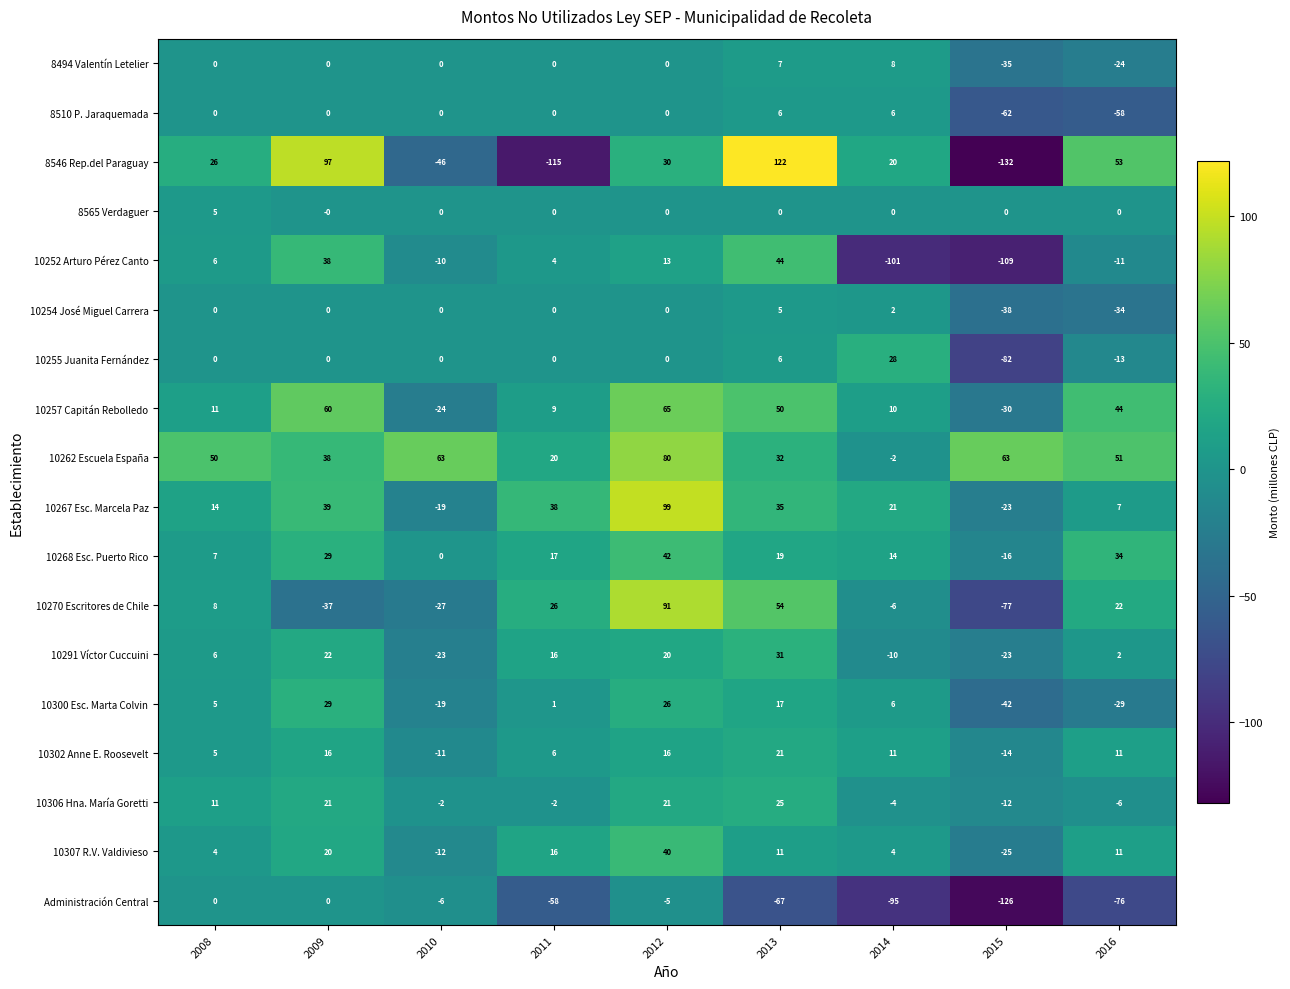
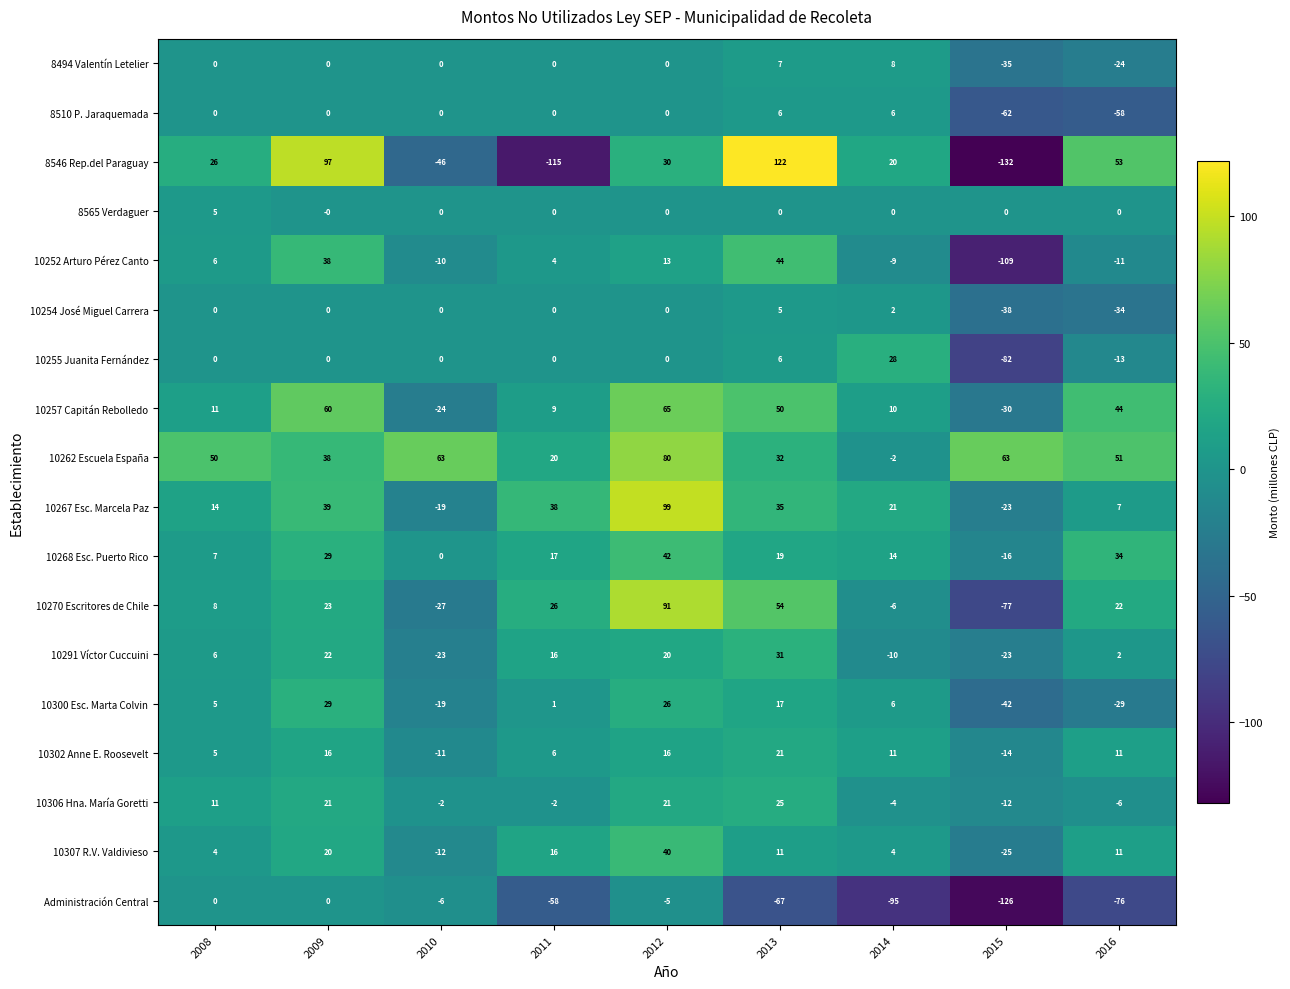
  {
    "8494 Valentín Letelier": {
      "2008": 0,
      "2009": 0,
      "2010": 0,
      "2011": 0,
      "2012": 0,
      "2013": 7,
      "2014": 8,
      "2015": -35,
      "2016": -24
    },
    "8510 P. Jaraquemada": {
      "2008": 0,
      "2009": 0,
      "2010": 0,
      "2011": 0,
      "2012": 0,
      "2013": 6,
      "2014": 6,
      "2015": -62,
      "2016": -58
    },
    "8546 Rep.del Paraguay": {
      "2008": 26,
      "2009": 97,
      "2010": -46,
      "2011": -115,
      "2012": 30,
      "2013": 122,
      "2014": 20,
      "2015": -132,
      "2016": 53
    },
    "8565 Verdaguer": {
      "2008": 5,
      "2009": -0,
      "2010": 0,
      "2011": 0,
      "2012": 0,
      "2013": 0,
      "2014": 0,
      "2015": 0,
      "2016": 0
    },
    "10252 Arturo Pérez Canto": {
      "2008": 6,
      "2009": 38,
      "2010": -10,
      "2011": 4,
      "2012": 13,
      "2013": 44,
-     "2014": -101,
+     "2014": -9,
      "2015": -109,
      "2016": -11
    },
    "10254 José Miguel Carrera": {
      "2008": 0,
      "2009": 0,
      "2010": 0,
      "2011": 0,
      "2012": 0,
      "2013": 5,
      "2014": 2,
      "2015": -38,
      "2016": -34
    },
    "10255 Juanita Fernández": {
      "2008": 0,
      "2009": 0,
      "2010": 0,
      "2011": 0,
      "2012": 0,
      "2013": 6,
      "2014": 28,
      "2015": -82,
      "2016": -13
    },
    "10257 Capitán Rebolledo": {
      "2008": 11,
      "2009": 60,
      "2010": -24,
      "2011": 9,
      "2012": 65,
      "2013": 50,
      "2014": 10,
      "2015": -30,
      "2016": 44
    },
    "10262 Escuela España": {
      "2008": 50,
      "2009": 38,
      "2010": 63,
      "2011": 20,
      "2012": 80,
      "2013": 32,
      "2014": -2,
      "2015": 63,
      "2016": 51
    },
    "10267 Esc. Marcela Paz": {
      "2008": 14,
      "2009": 39,
      "2010": -19,
      "2011": 38,
      "2012": 99,
      "2013": 35,
      "2014": 21,
      "2015": -23,
      "2016": 7
    },
    "10268 Esc. Puerto Rico": {
      "2008": 7,
      "2009": 29,
      "2010": 0,
      "2011": 17,
      "2012": 42,
      "2013": 19,
      "2014": 14,
      "2015": -16,
      "2016": 34
    },
    "10270 Escritores de Chile": {
      "2008": 8,
-     "2009": -37,
+     "2009": 23,
      "2010": -27,
      "2011": 26,
      "2012": 91,
      "2013": 54,
      "2014": -6,
      "2015": -77,
      "2016": 22
    },
    "10291 Víctor Cuccuini": {
      "2008": 6,
      "2009": 22,
      "2010": -23,
      "2011": 16,
      "2012": 20,
      "2013": 31,
      "2014": -10,
      "2015": -23,
      "2016": 2
    },
    "10300 Esc. Marta Colvin": {
      "2008": 5,
      "2009": 29,
      "2010": -19,
      "2011": 1,
      "2012": 26,
      "2013": 17,
      "2014": 6,
      "2015": -42,
      "2016": -29
    },
    "10302 Anne E. Roosevelt": {
      "2008": 5,
      "2009": 16,
      "2010": -11,
      "2011": 6,
      "2012": 16,
      "2013": 21,
      "2014": 11,
      "2015": -14,
      "2016": 11
    },
    "10306 Hna. María Goretti": {
      "2008": 11,
      "2009": 21,
      "2010": -2,
      "2011": -2,
      "2012": 21,
      "2013": 25,
      "2014": -4,
      "2015": -12,
      "2016": -6
    },
    "10307 R.V. Valdivieso": {
      "2008": 4,
      "2009": 20,
      "2010": -12,
      "2011": 16,
      "2012": 40,
      "2013": 11,
      "2014": 4,
      "2015": -25,
      "2016": 11
    },
    "Administración Central": {
      "2008": 0,
      "2009": 0,
      "2010": -6,
      "2011": -58,
      "2012": -5,
      "2013": -67,
      "2014": -95,
      "2015": -126,
      "2016": -76
    }
  }
